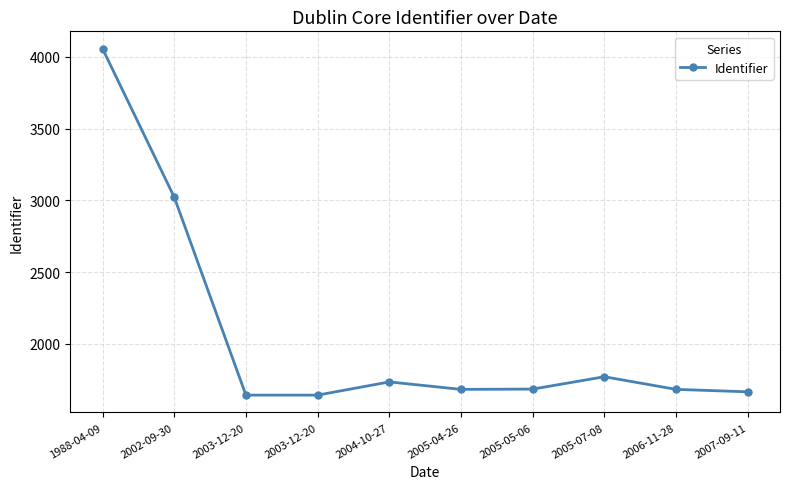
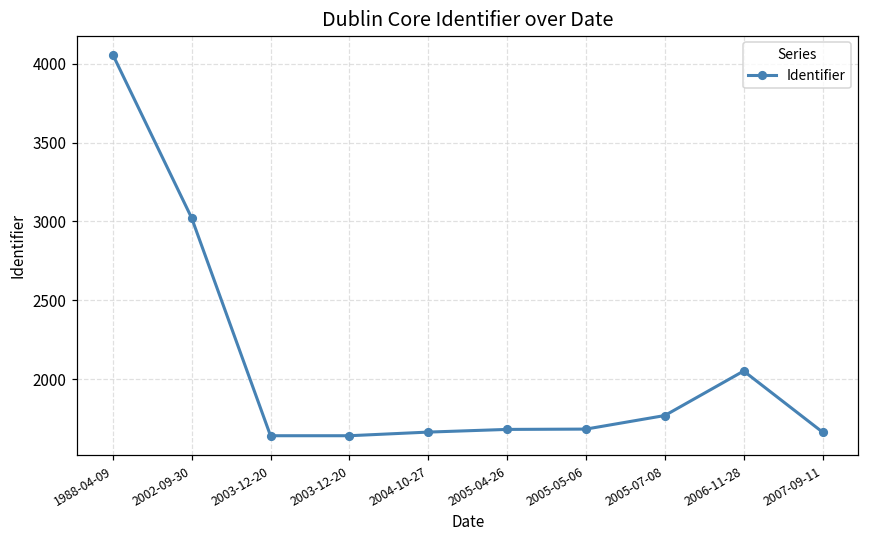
  {
    "1988-04-09": 4060,
    "2002-09-30": 3020,
-   "2004-10-27": 1730,
+   "2004-10-27": 1670,
    "2005-04-26": 1680,
    "2005-05-06": 1680,
    "2005-07-08": 1770,
-   "2006-11-28": 1680,
+   "2006-11-28": 2050,
    "2007-09-11": 1670
  }
